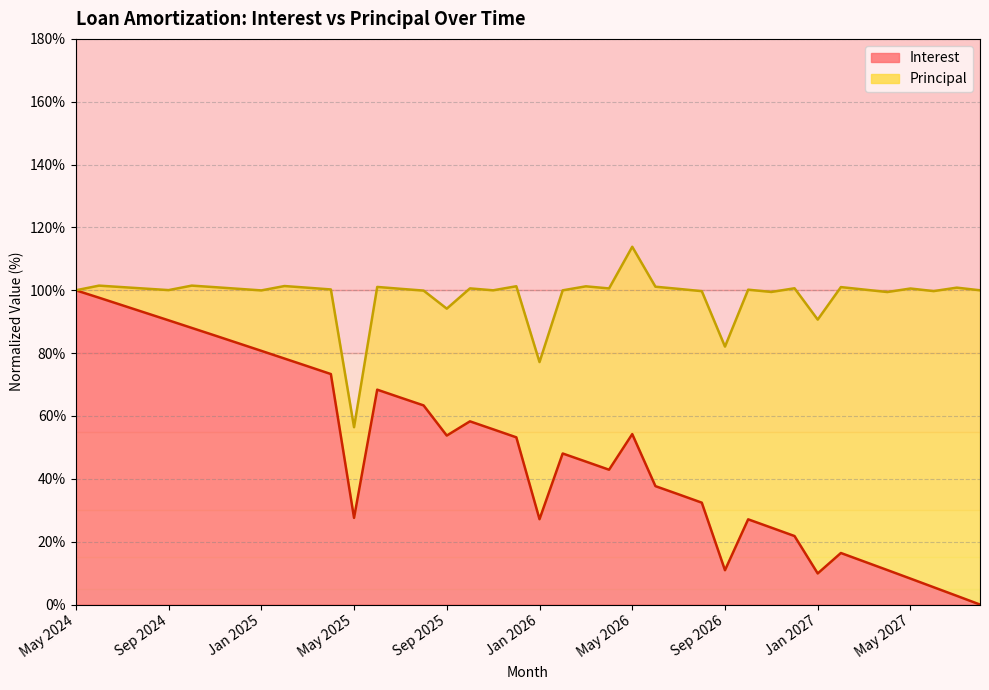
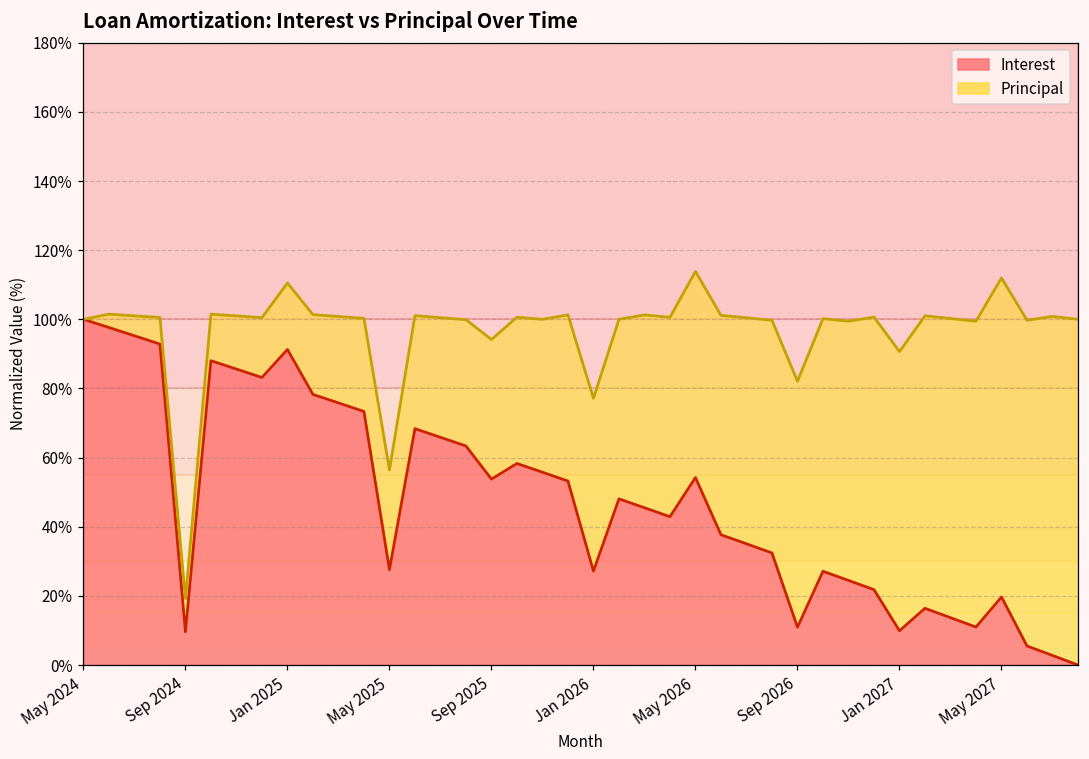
  {
    "Interest": {
-     "Sep 2024": "90%",
-     "Jan 2025": "81%",
+     "Sep 2024": "10%",
+     "Jan 2025": "91%",
      "May 2025": "28%",
      "Sep 2025": "54%",
      "Jan 2026": "27%",
      "May 2026": "54%",
      "Sep 2026": "11%",
      "Jan 2027": "10%",
-     "May 2027": "8%"
+     "May 2027": "20%"
    },
    "Principal": {
      "Sep 2024": "10%",
      "Jan 2025": "19%",
      "May 2025": "29%",
      "Sep 2025": "40%",
      "Jan 2026": "50%",
      "May 2026": "60%",
      "Sep 2026": "71%",
      "Jan 2027": "81%",
      "May 2027": "92%"
    }
  }
